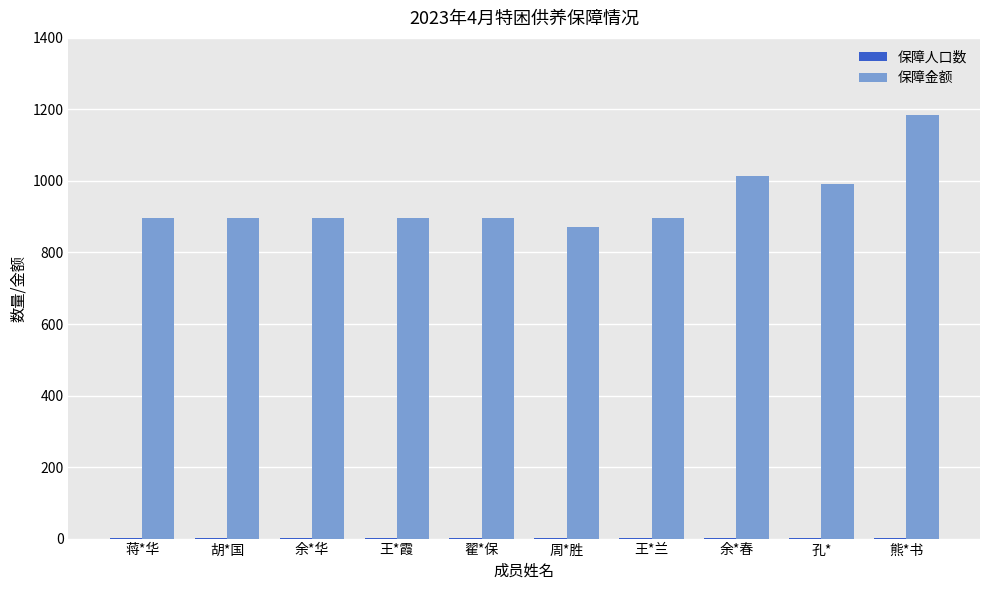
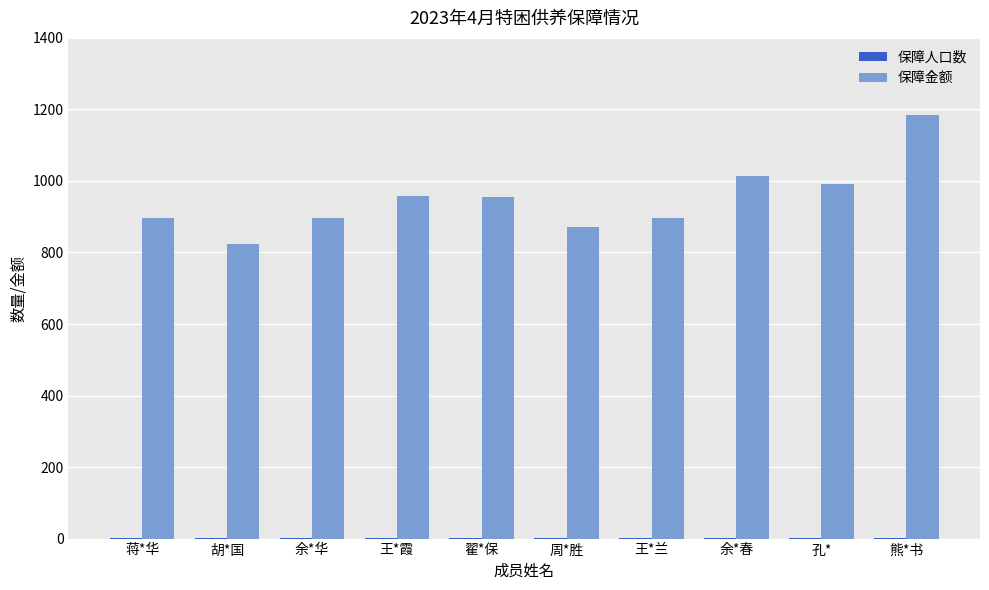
  {
    "保障金额": {
      "蒋*华": 900,
-     "胡*国": 900,
+     "胡*国": 820,
      "余*华": 900,
-     "王*霞": 900,
-     "翟*保": 900,
+     "王*霞": 960,
+     "翟*保": 950,
      "周*胜": 870,
      "王*兰": 900,
      "余*春": 1010,
      "孔*": 990,
      "熊*书": 1180
    }
  }
